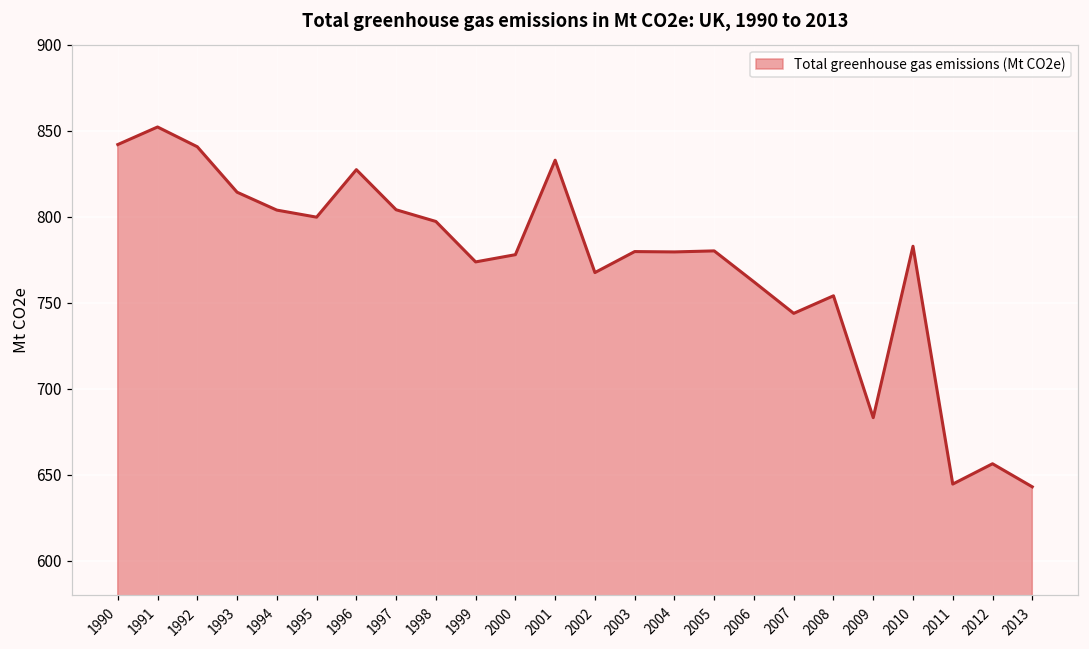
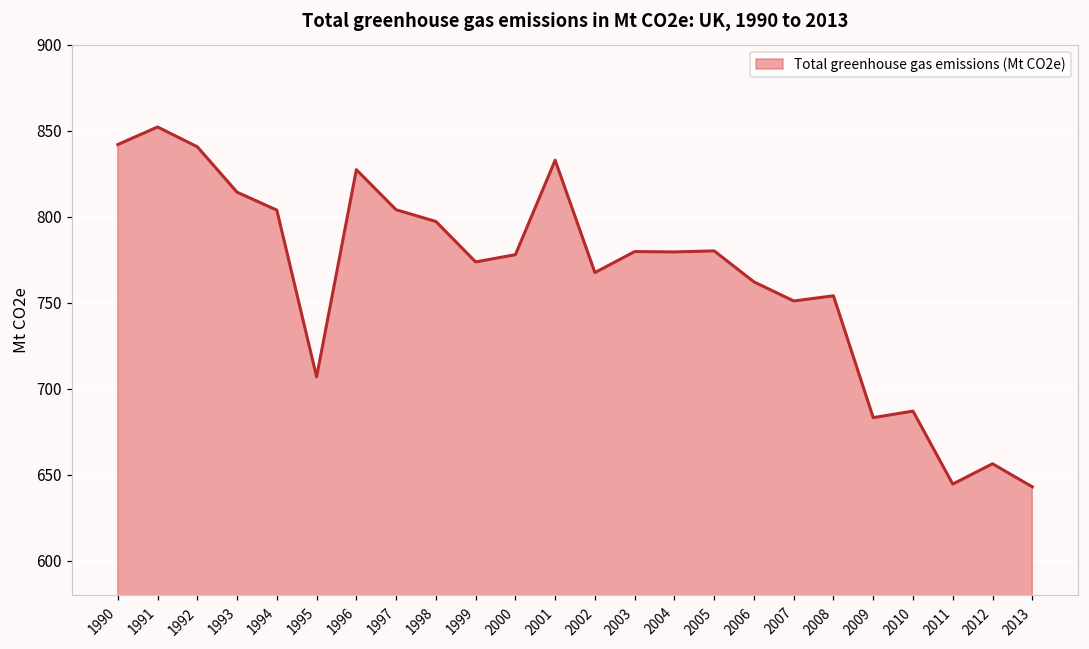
  {
    "1990": 842,
    "1991": 852,
    "1992": 841,
    "1993": 814,
    "1994": 804,
-   "1995": 800,
+   "1995": 707,
    "1996": 827,
    "1997": 804,
    "1998": 797,
    "1999": 774,
    "2000": 778,
    "2001": 833,
    "2002": 768,
    "2003": 780,
    "2004": 780,
    "2005": 780,
    "2006": 762,
-   "2007": 744,
+   "2007": 751,
    "2008": 754,
    "2009": 683,
-   "2010": 783,
+   "2010": 687,
    "2011": 645,
    "2012": 657,
    "2013": 643
  }
